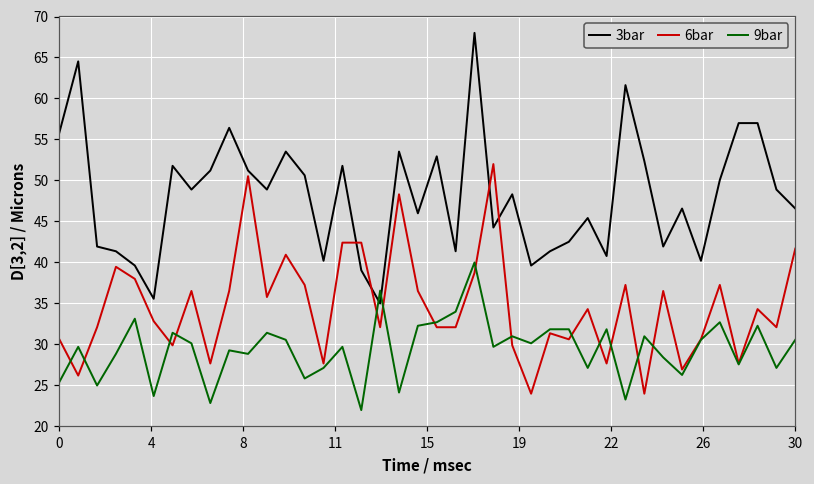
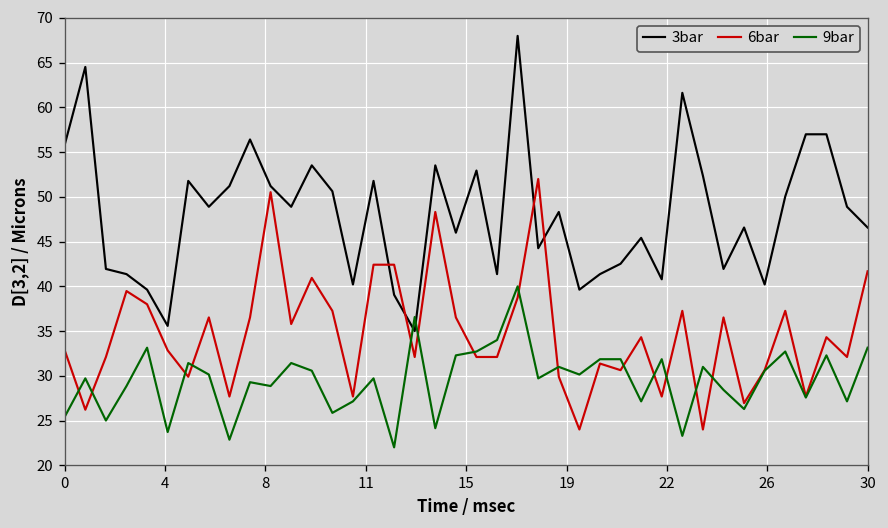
  {
    "3bar": {
      "0": 56,
      "30": 47
    },
    "6bar": {
-     "0": 31,
+     "0": 33,
      "30": 42
    },
    "9bar": {
      "0": 25,
-     "30": 31
+     "30": 33
    }
  }
